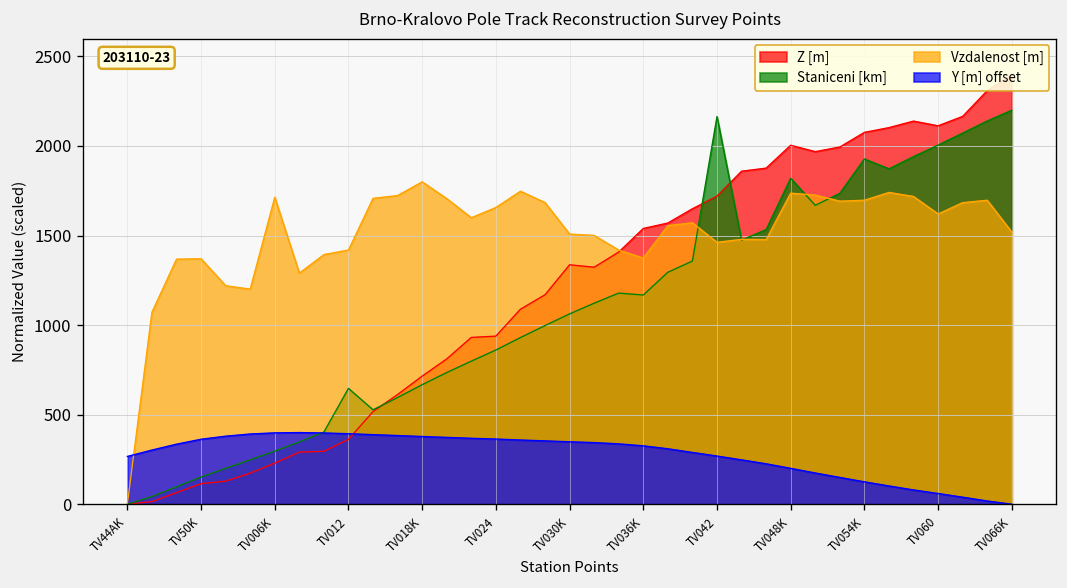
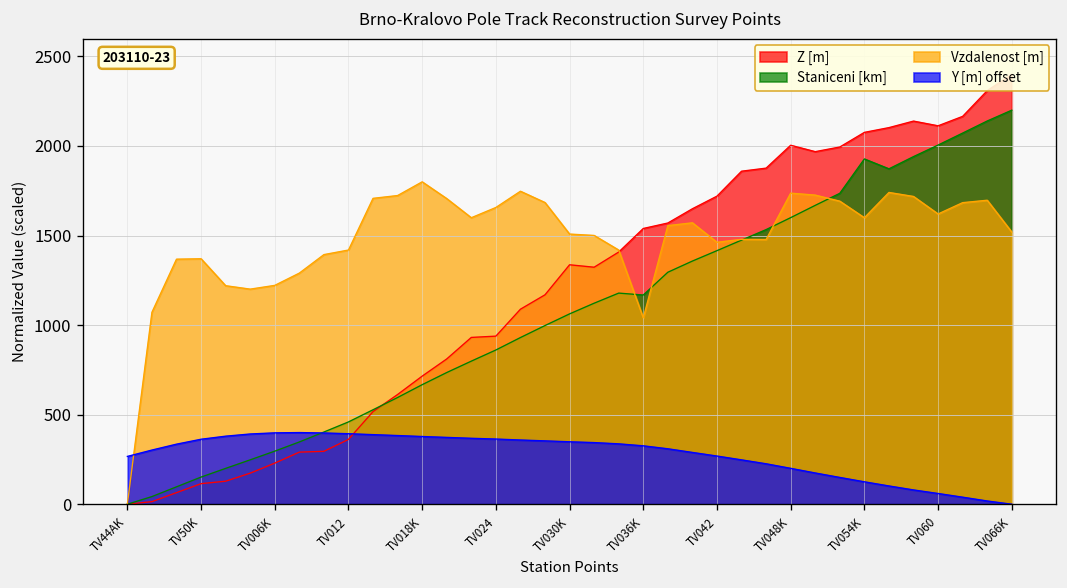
  {
    "Z [m]": {
      "TV50K": 110,
      "TV006K": 230,
      "TV012": 360,
      "TV018K": 720,
      "TV024": 940,
      "TV030K": 1340,
      "TV036K": 1540,
      "TV042": 1720,
      "TV048K": 2000,
      "TV054K": 2080,
      "TV060": 2110
    },
    "Staniceni [km]": {
      "TV50K": 150,
      "TV006K": 300,
-     "TV012": 650,
+     "TV012": 460,
      "TV018K": 670,
      "TV024": 860,
      "TV030K": 1060,
      "TV036K": 1170,
-     "TV042": 2160,
-     "TV048K": 1820,
+     "TV042": 1420,
+     "TV048K": 1600,
      "TV054K": 1930,
      "TV060": 2010,
      "TV066K": 2200
    },
    "Vzdalenost [m]": {
      "TV50K": 1370,
-     "TV006K": 1710,
+     "TV006K": 1220,
      "TV012": 1420,
      "TV018K": 1800,
      "TV024": 1660,
      "TV030K": 1510,
-     "TV036K": 1370,
+     "TV036K": 1040,
      "TV042": 1460,
      "TV048K": 1740,
-     "TV054K": 1700,
+     "TV054K": 1600,
      "TV060": 1620,
      "TV066K": 1520
    },
    "Y [m] offset": {
      "TV44AK": 270,
      "TV50K": 360,
      "TV006K": 400,
      "TV012": 390,
      "TV018K": 380,
      "TV024": 360,
      "TV030K": 350,
      "TV036K": 330,
      "TV042": 270,
      "TV048K": 200,
      "TV054K": 130,
      "TV060": 60,
      "TV066K": 0
    }
  }
